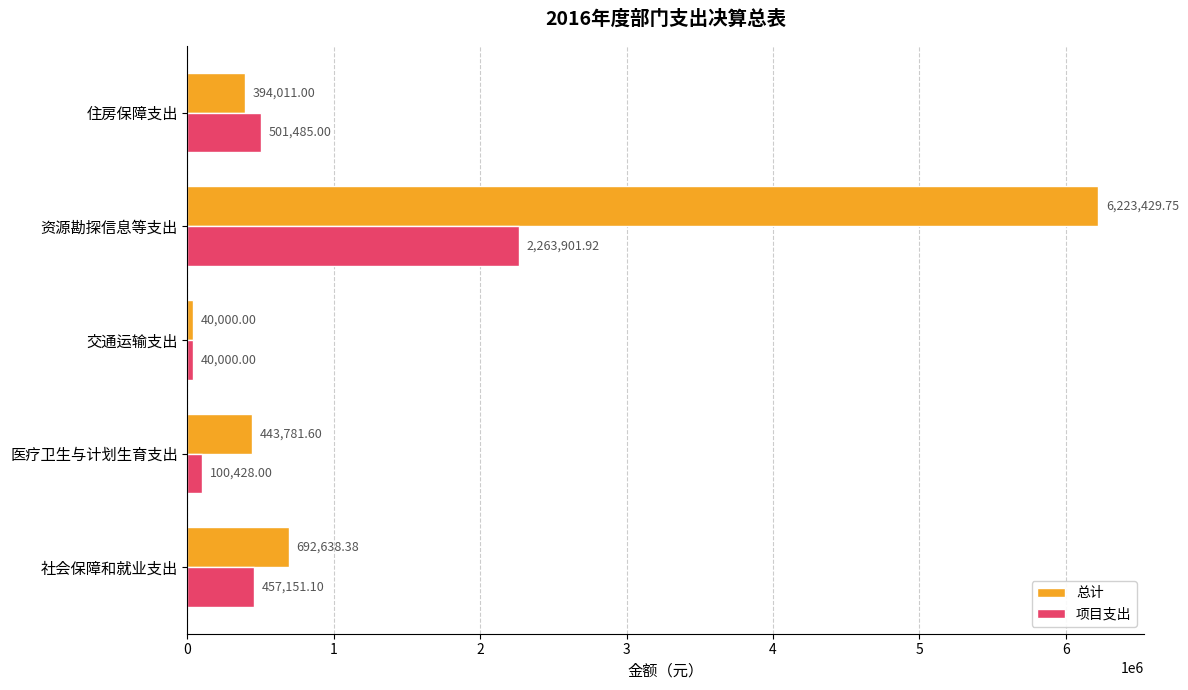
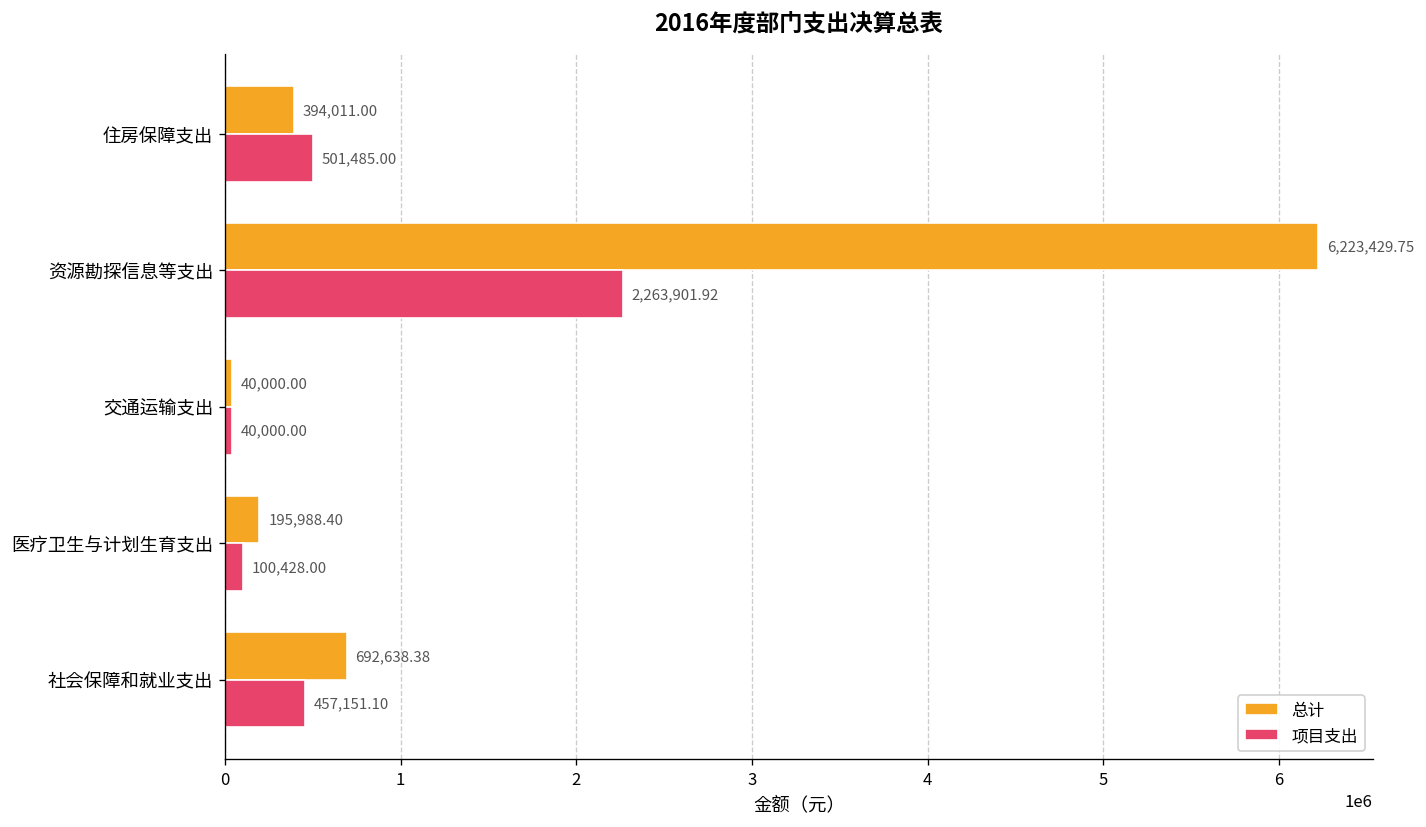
  {
    "总计": {
      "住房保障支出": "394,011.00",
      "资源勘探信息等支出": "6,223,429.75",
      "交通运输支出": "40,000.00",
-     "医疗卫生与计划生育支出": "443,781.60",
+     "医疗卫生与计划生育支出": "195,988.40",
      "社会保障和就业支出": "692,638.38"
    },
    "项目支出": {
      "住房保障支出": "501,485.00",
      "资源勘探信息等支出": "2,263,901.92",
      "交通运输支出": "40,000.00",
      "医疗卫生与计划生育支出": "100,428.00",
      "社会保障和就业支出": "457,151.10"
    }
  }
